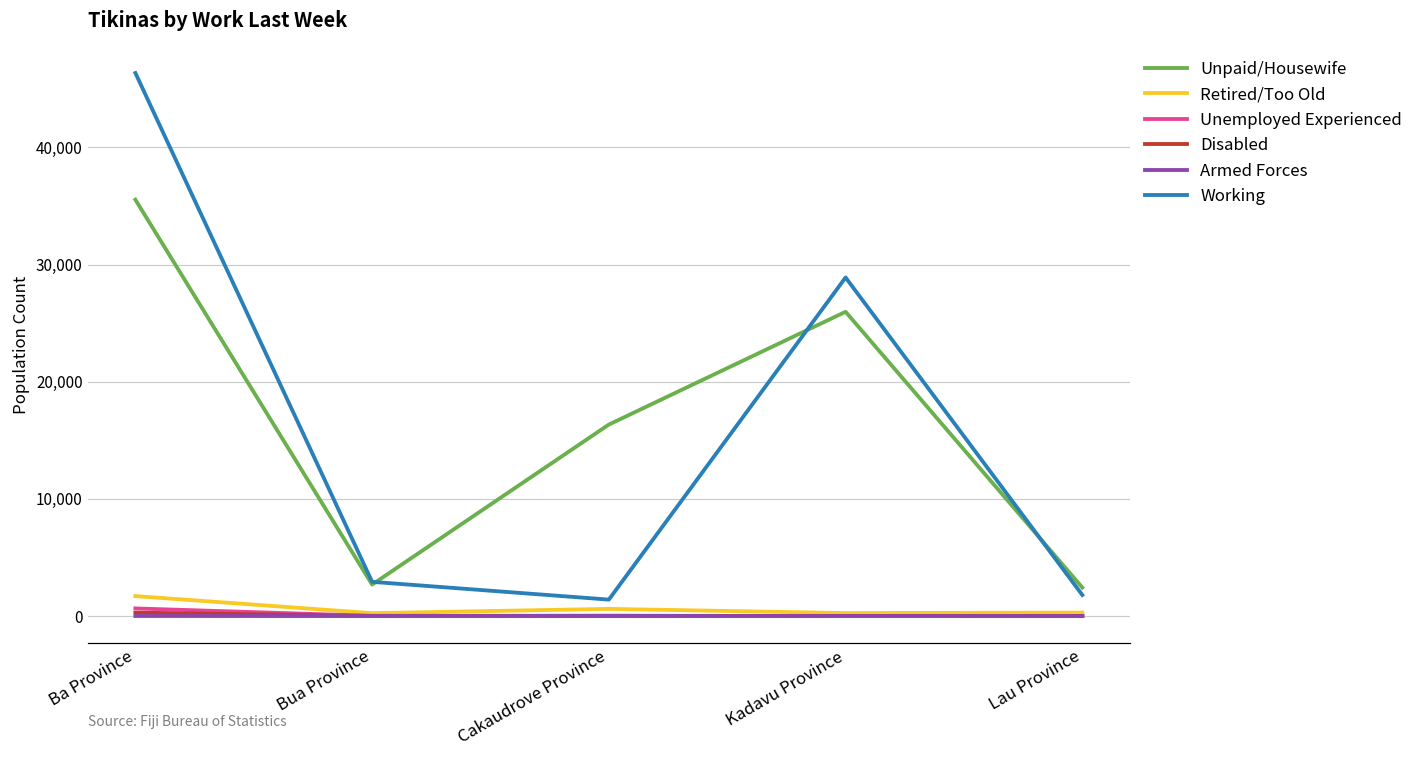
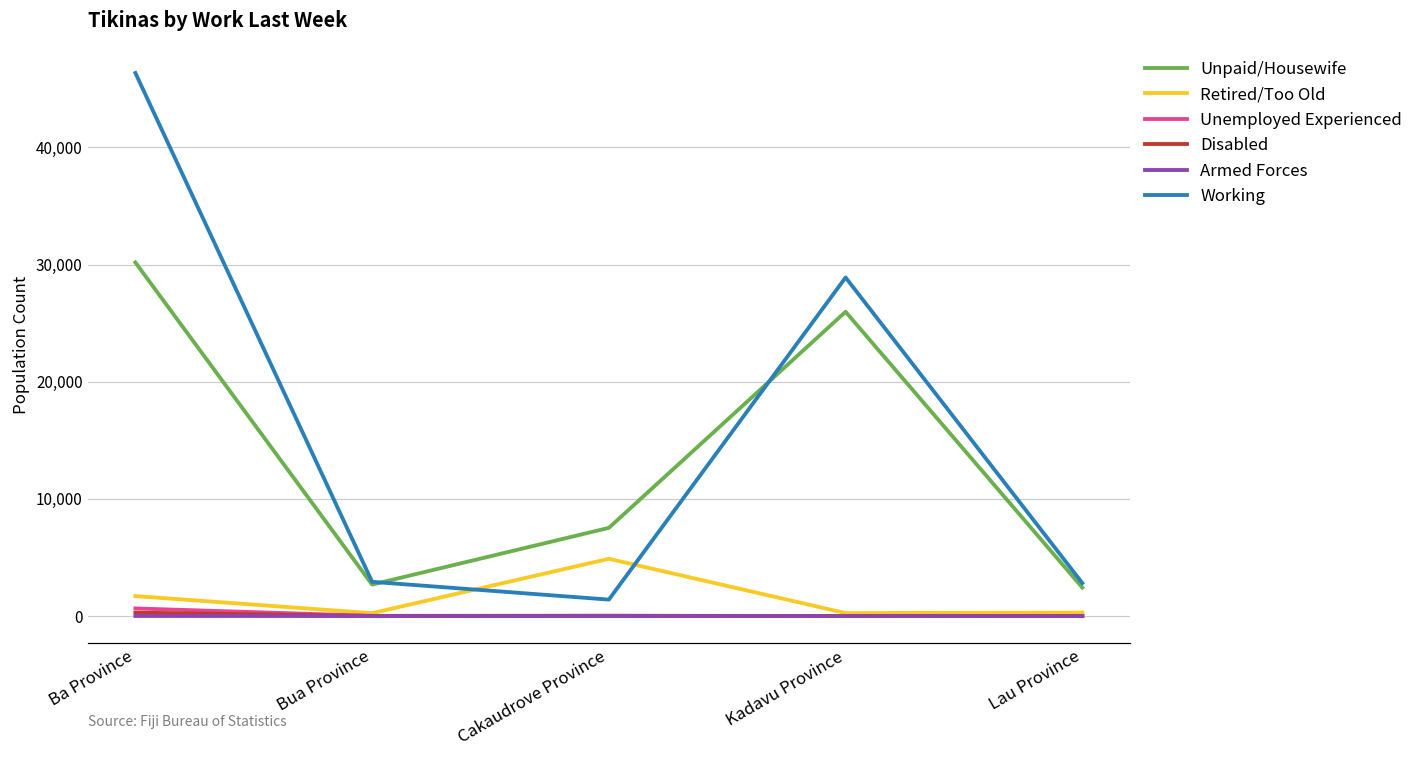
  {
    "Unpaid/Housewife": {
-     "Ba Province": "35,500",
-     "Cakaudrove Province": "16,300",
+     "Ba Province": "30,200",
+     "Cakaudrove Province": "7,500",
      "Kadavu Province": "26,000",
      "Lau Province": "2,400"
    },
    "Retired/Too Old": {
      "Ba Province": "1,700",
-     "Cakaudrove Province": "600",
+     "Cakaudrove Province": "4,900",
      "Kadavu Province": "300",
      "Lau Province": "300"
    },
    "Unemployed Experienced": {
      "Ba Province": "700"
    },
    "Disabled": {
      "Ba Province": "300"
    },
    "Armed Forces": {
      "Ba Province": "0"
    },
    "Working": {
      "Ba Province": "46,400",
      "Cakaudrove Province": "1,400",
      "Kadavu Province": "28,900",
-     "Lau Province": "1,800"
+     "Lau Province": "2,800"
    }
  }
